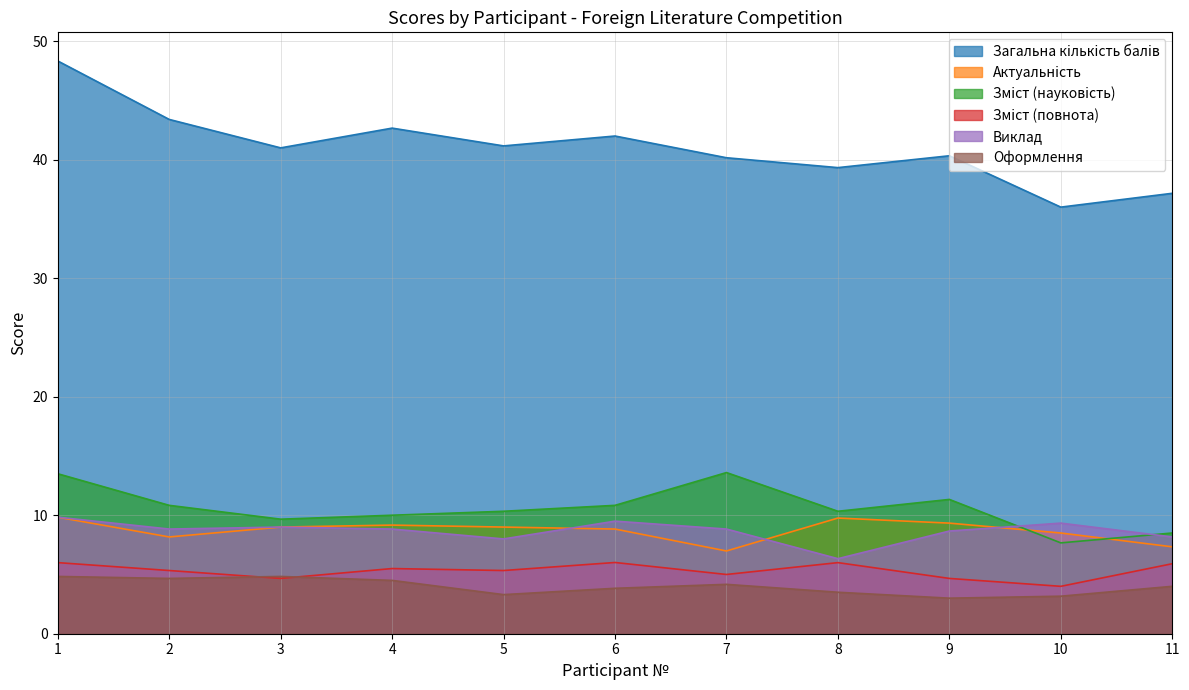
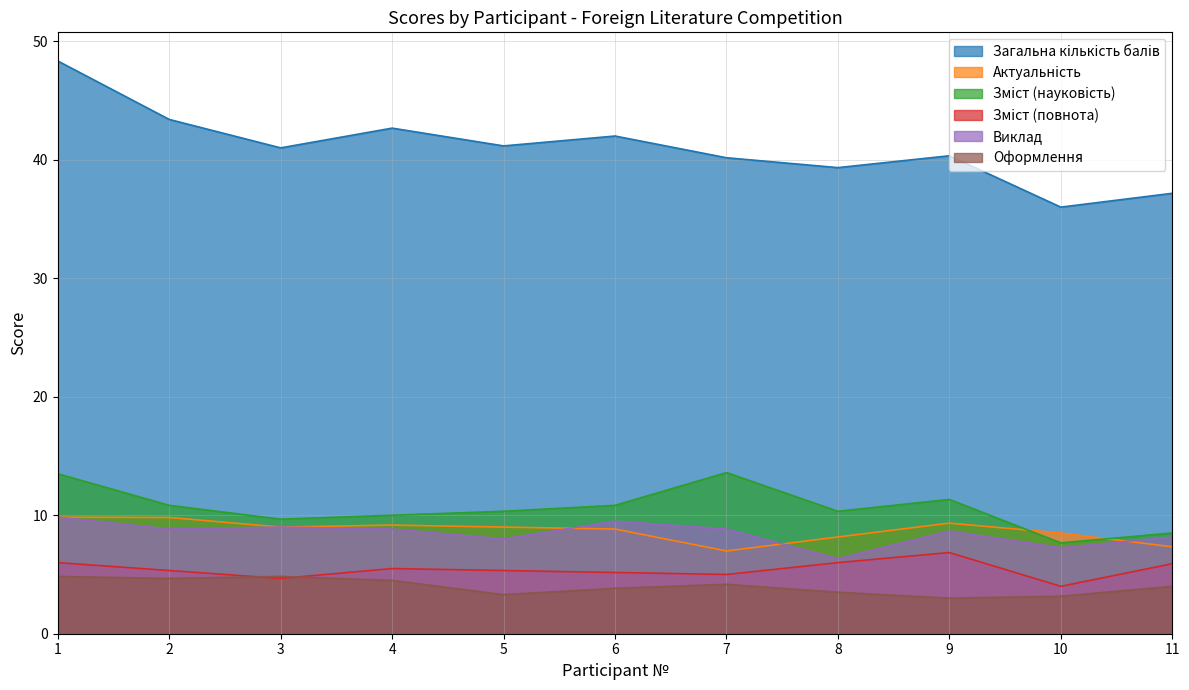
  {
    "Загальна кількість балів": {
      "1": 48.3,
      "2": 43.4,
      "3": 41.0,
      "4": 42.7,
      "5": 41.2,
      "6": 42.0,
      "7": 40.2,
      "8": 39.3,
      "10": 36.0,
      "11": 37.2
    },
    "Актуальність": {
-     "2": 8.2,
+     "2": 9.8,
      "4": 9.2,
      "5": 9.0,
      "6": 8.8,
      "7": 7.0,
-     "8": 9.8,
+     "8": 8.2,
      "9": 9.3,
      "10": 8.5,
      "11": 7.3
    },
    "Зміст (науковість)": {
      "1": 13.5,
      "2": 10.8,
      "3": 9.7,
      "4": 10.0,
      "5": 10.3,
      "6": 10.8,
      "7": 13.6,
      "8": 10.3,
      "9": 11.3,
      "10": 7.7,
      "11": 8.5
    },
    "Зміст (повнота)": {
      "1": 6.0,
      "2": 5.3,
      "4": 5.5,
      "5": 5.3,
-     "6": 6.0,
+     "6": 5.2,
      "7": 5.0,
      "8": 6.0,
-     "9": 4.7,
+     "9": 6.8,
      "10": 4.0,
      "11": 5.9
    },
    "Виклад": {
      "2": 8.8,
      "4": 8.8,
      "5": 8.0,
      "6": 9.5,
      "7": 8.8,
      "8": 6.3,
      "9": 8.7,
-     "10": 9.3,
+     "10": 7.3,
      "11": 8.2
    },
    "Оформлення": {
      "1": 4.8,
      "2": 4.7,
      "4": 4.5,
      "5": 3.3,
      "6": 3.8,
      "7": 4.2,
      "8": 3.5,
      "9": 3.0,
      "10": 3.2,
      "11": 4.0
    }
  }
